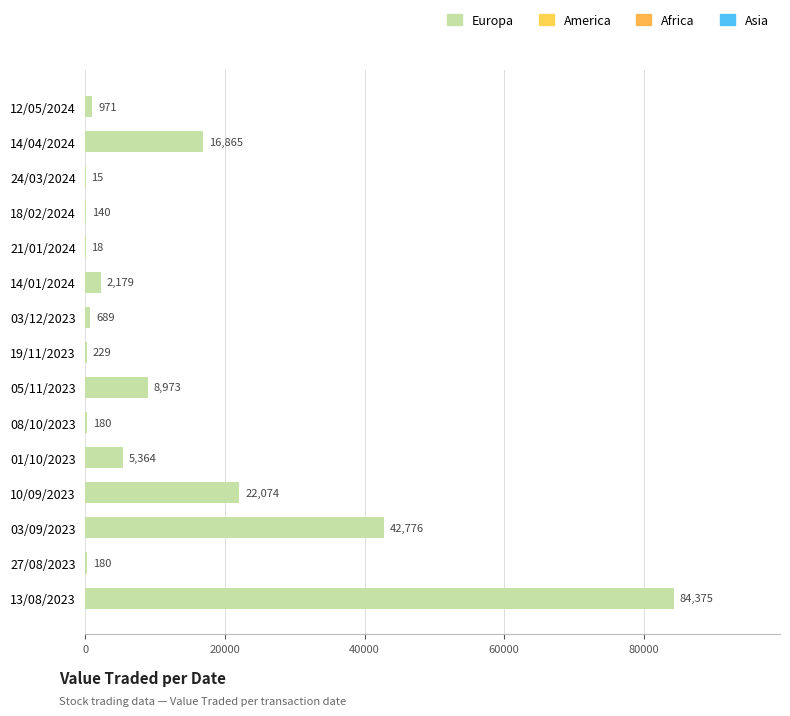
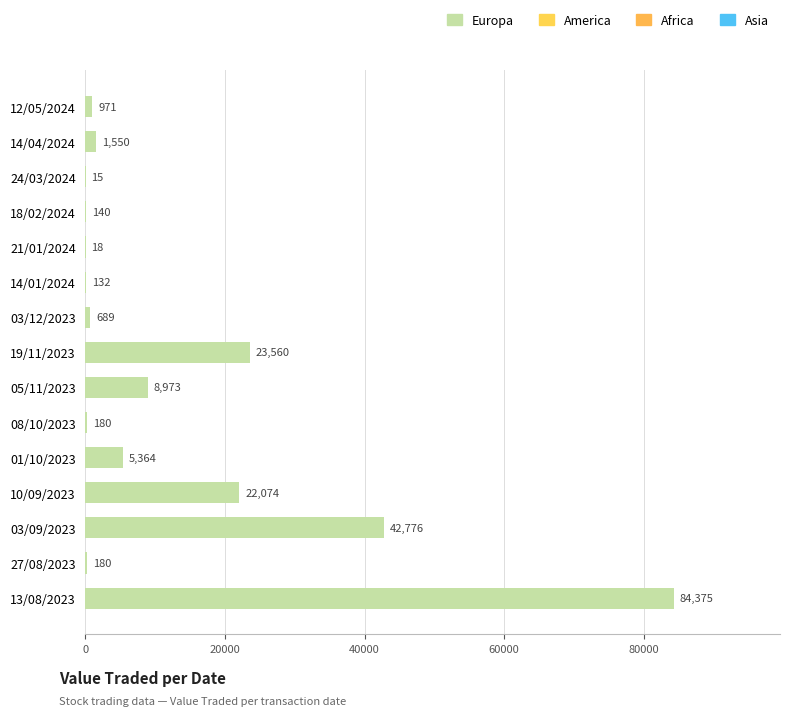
  {
    "12/05/2024": "971",
-   "14/04/2024": "16,865",
+   "14/04/2024": "1,550",
    "24/03/2024": "15",
    "18/02/2024": "140",
    "21/01/2024": "18",
-   "14/01/2024": "2,179",
+   "14/01/2024": "132",
    "03/12/2023": "689",
-   "19/11/2023": "229",
+   "19/11/2023": "23,560",
    "05/11/2023": "8,973",
    "08/10/2023": "180",
    "01/10/2023": "5,364",
    "10/09/2023": "22,074",
    "03/09/2023": "42,776",
    "27/08/2023": "180",
    "13/08/2023": "84,375"
  }
